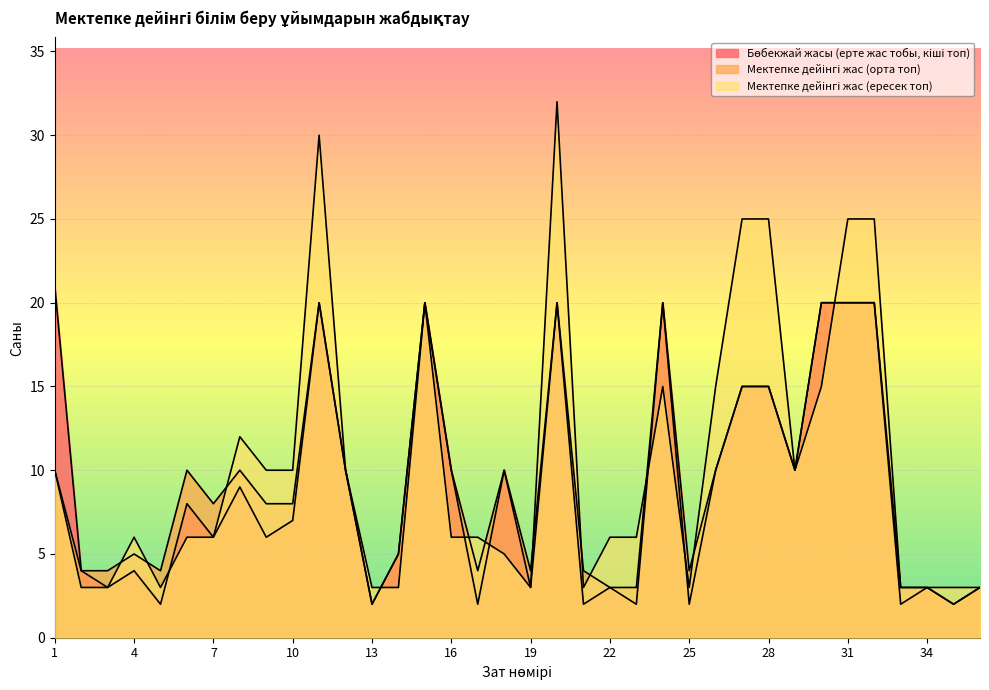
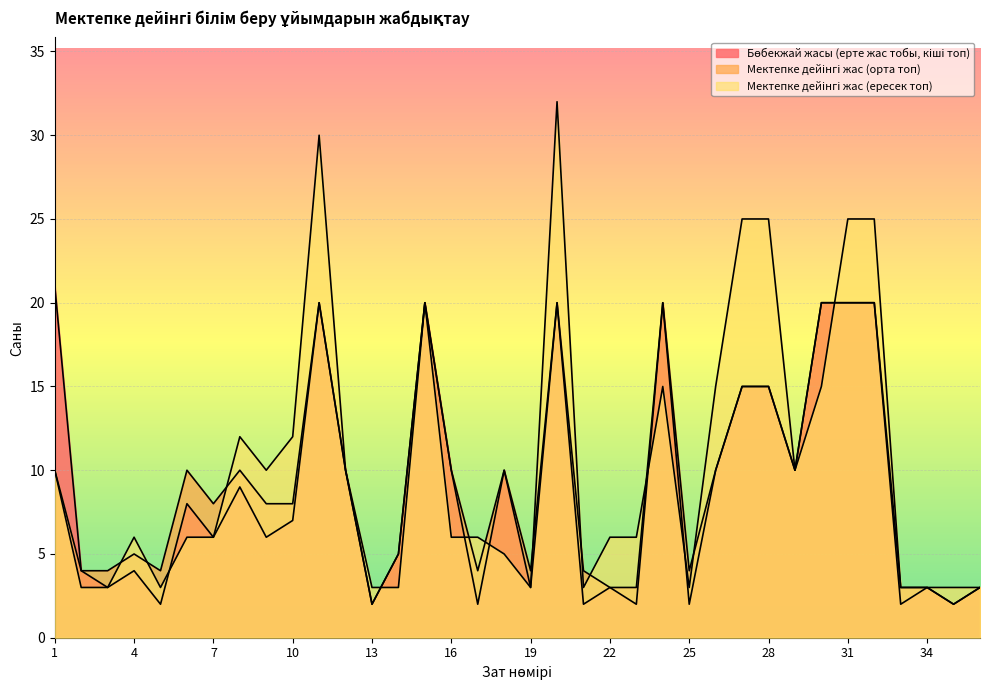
  {
    "Бөбекжай жасы (ерте жас тобы, кіші топ)": {
      "1": 21,
      "4": 4,
      "10": 7,
      "25": 2
    },
    "Мектепке дейінгі жас (орта топ)": {
      "4": 5,
      "7": 8,
      "10": 8,
      "19": 4,
      "25": 4
    },
    "Мектепке дейінгі жас (ересек топ)": {
      "4": 6,
-     "10": 10,
+     "10": 12,
      "13": 3,
      "16": 6,
      "22": 6,
      "25": 3,
      "28": 25,
      "31": 25
    }
  }
